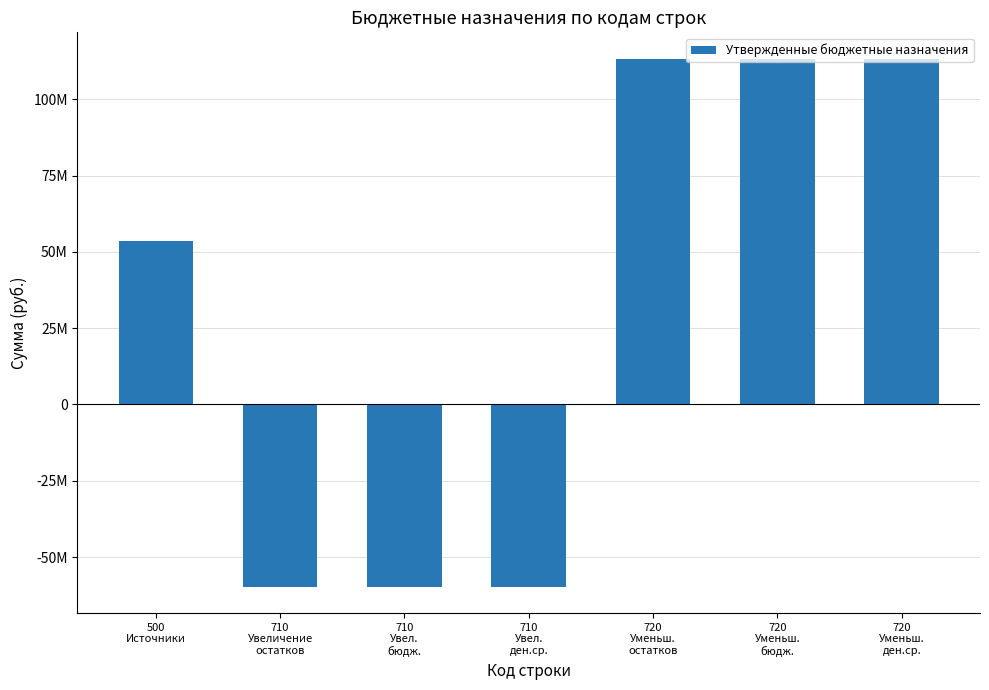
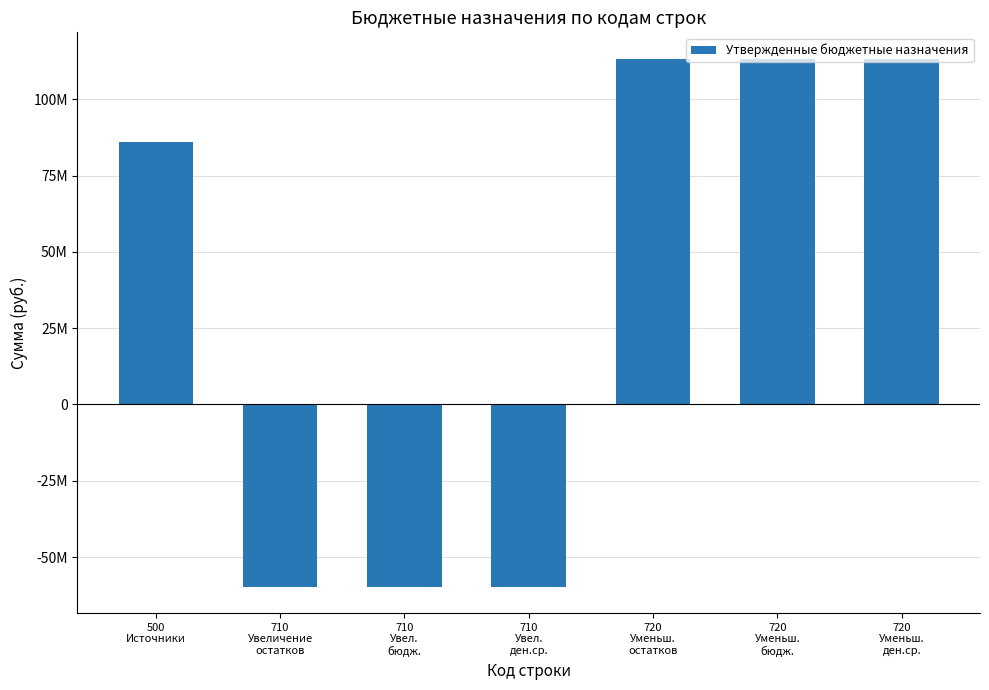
  {
-   "500 Источники": 54000000,
+   "500 Источники": 86000000,
    "710 Увеличение остатков": -60000000,
    "710 Увел. бюдж.": -60000000,
    "710 Увел. ден.ср.": -60000000,
    "720 Уменьш. остатков": 113000000
  }
